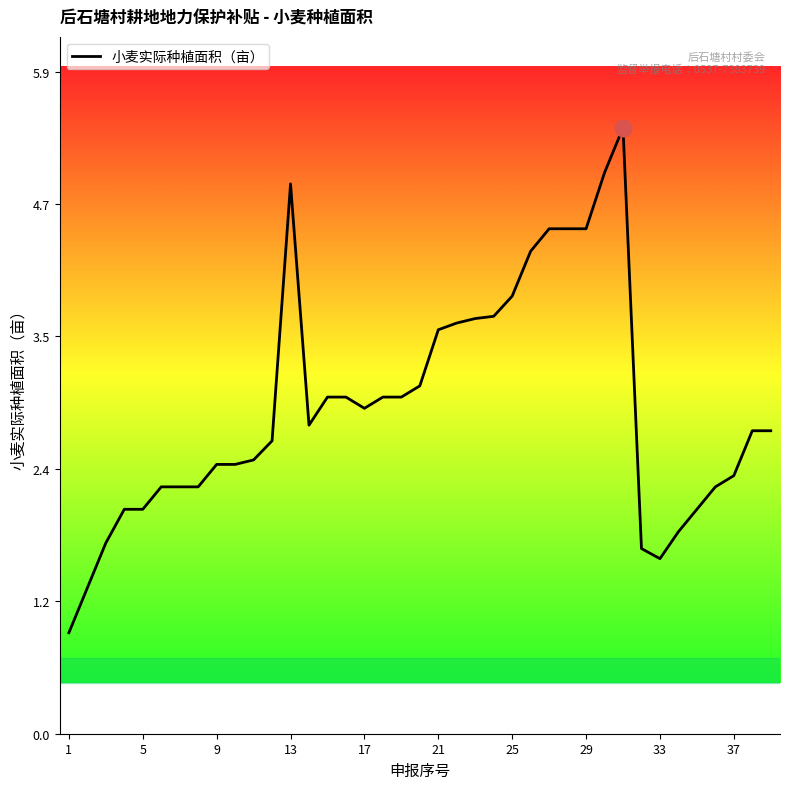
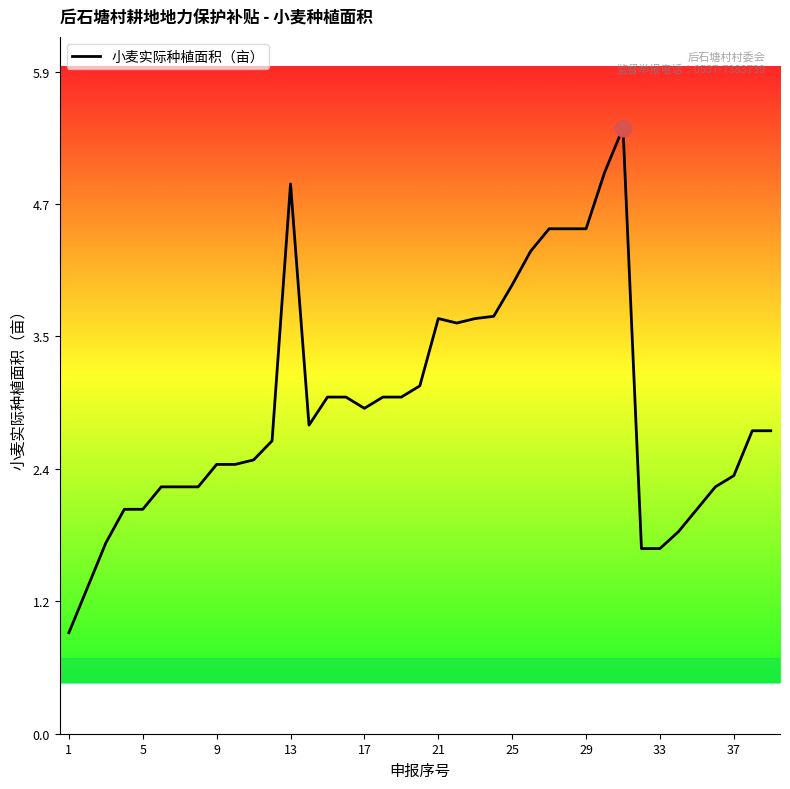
  {
    "小麦实际种植面积（亩）": {
      "1": 0.90,
      "5": 2.00,
      "9": 2.40,
      "13": 4.90,
      "17": 2.90,
-     "21": 3.6,
-     "25": 3.9,
+     "21": 3.7,
+     "25": 4.0,
      "29": 4.50,
-     "33": 1.56,
+     "33": 1.65,
      "37": 2.30
    }
  }
